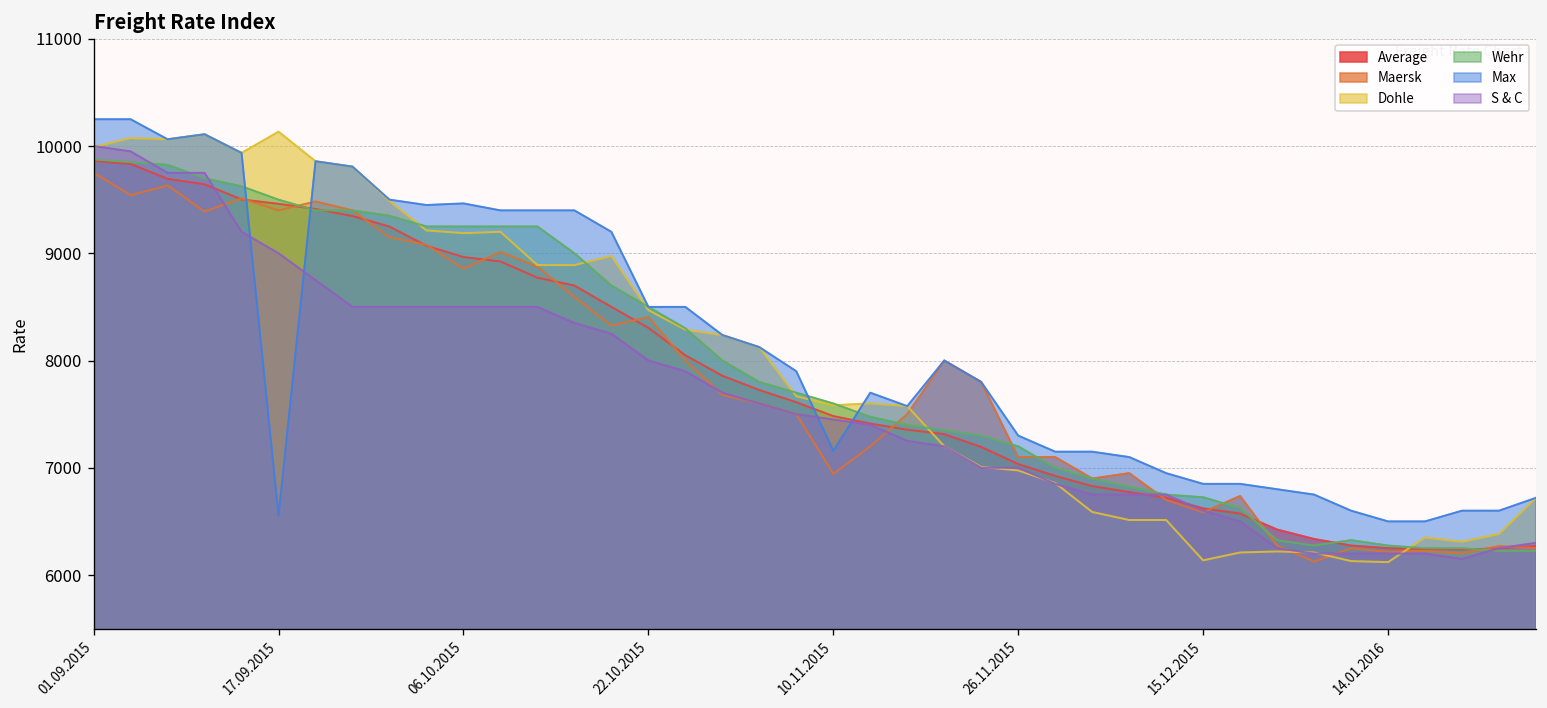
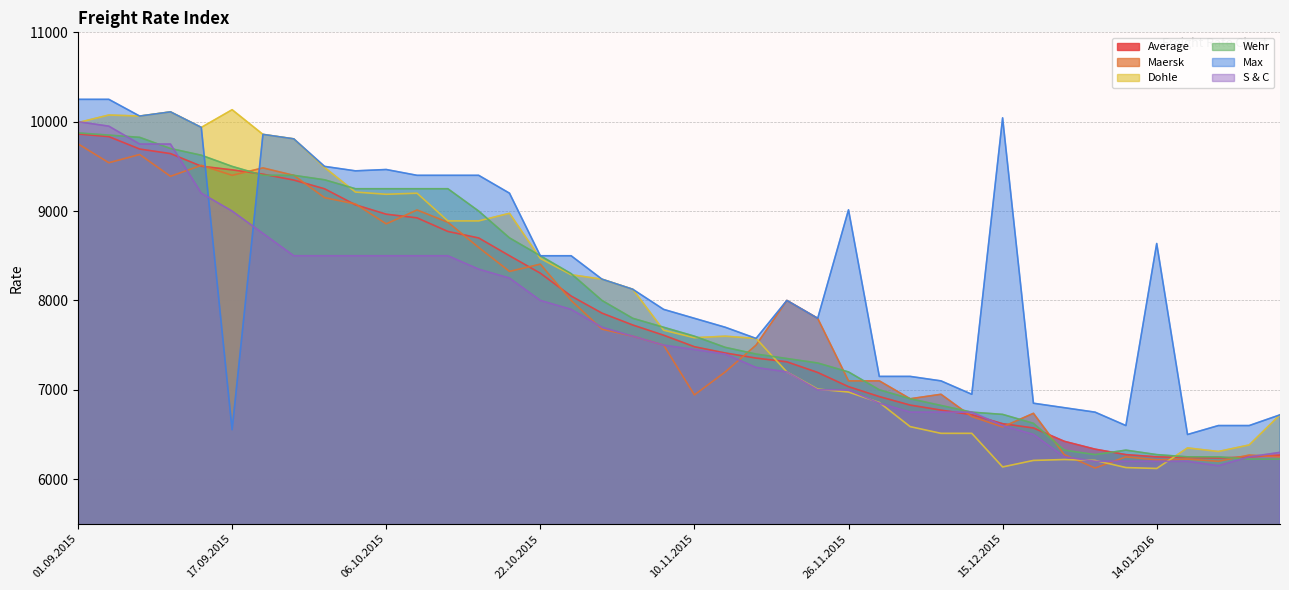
  {
    "Dohle": {
      "17.09.2015": 10100,
      "06.10.2015": 9200,
      "22.10.2015": 8500,
      "15.12.2015": 6100,
      "14.01.2016": 6100
    },
    "Wehr": {
      "17.09.2015": 9500,
      "06.10.2015": 9300,
      "26.11.2015": 7200,
      "15.12.2015": 6700
    },
    "Max": {
      "01.09.2015": 10300,
      "17.09.2015": 6600,
      "06.10.2015": 9500,
-     "10.11.2015": 7200,
-     "26.11.2015": 7300,
-     "15.12.2015": 6900,
-     "14.01.2016": 6500
+     "10.11.2015": 7800,
+     "26.11.2015": 9000,
+     "15.12.2015": 10000,
+     "14.01.2016": 8600
    },
    "S & C": {
      "17.09.2015": 9000,
      "06.10.2015": 8500,
      "22.10.2015": 8000,
      "10.11.2015": 7500
    }
  }
